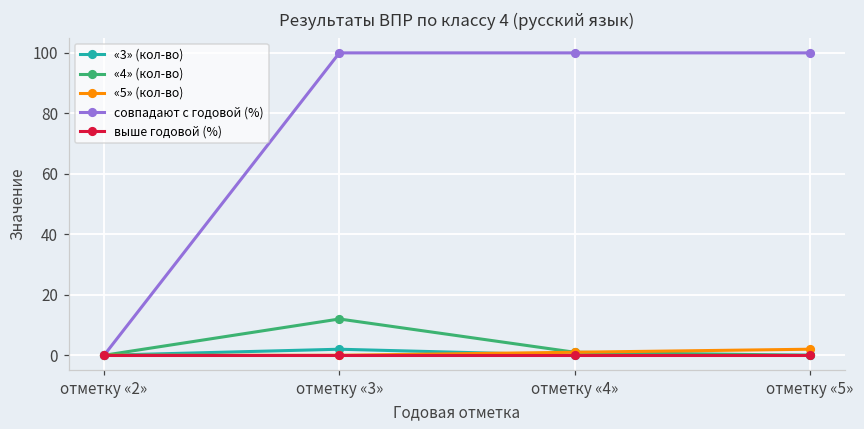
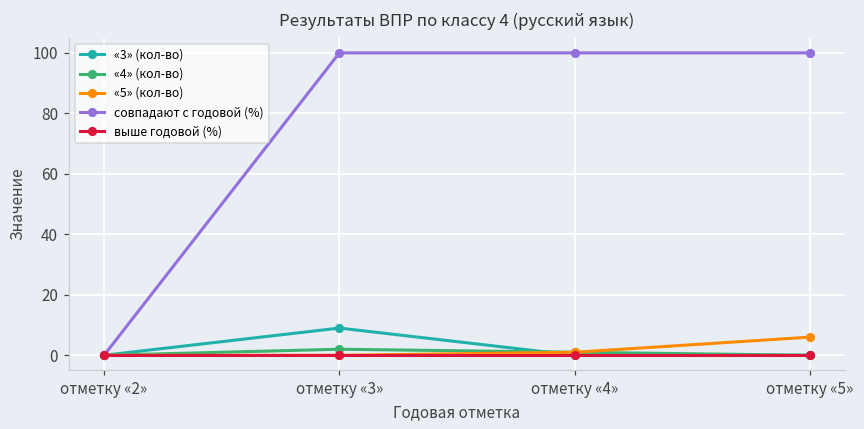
  {
    "«3» (кол-во)": {
-     "отметку «3»": 2
+     "отметку «3»": 9
    },
    "«4» (кол-во)": {
-     "отметку «3»": 12
+     "отметку «3»": 2
    },
    "«5» (кол-во)": {
-     "отметку «5»": 2
+     "отметку «5»": 6
    },
    "совпадают с годовой (%)": {
      "отметку «3»": 100,
      "отметку «4»": 100,
      "отметку «5»": 100
    }
  }
